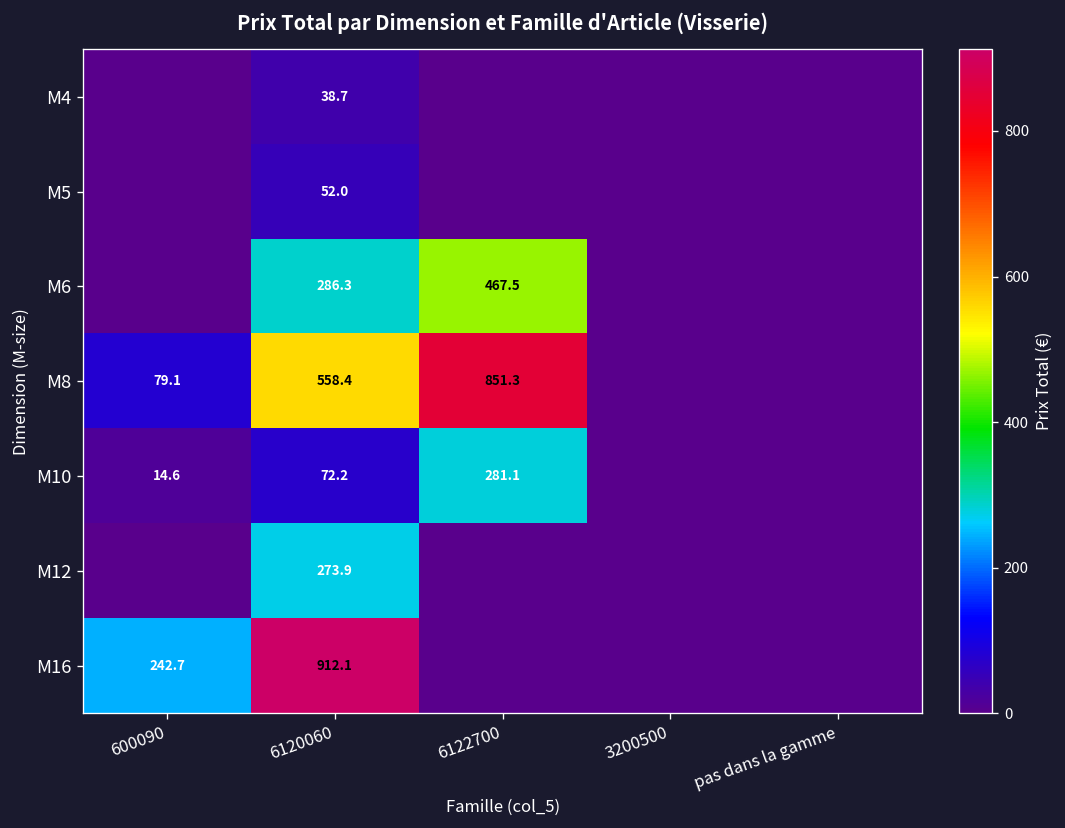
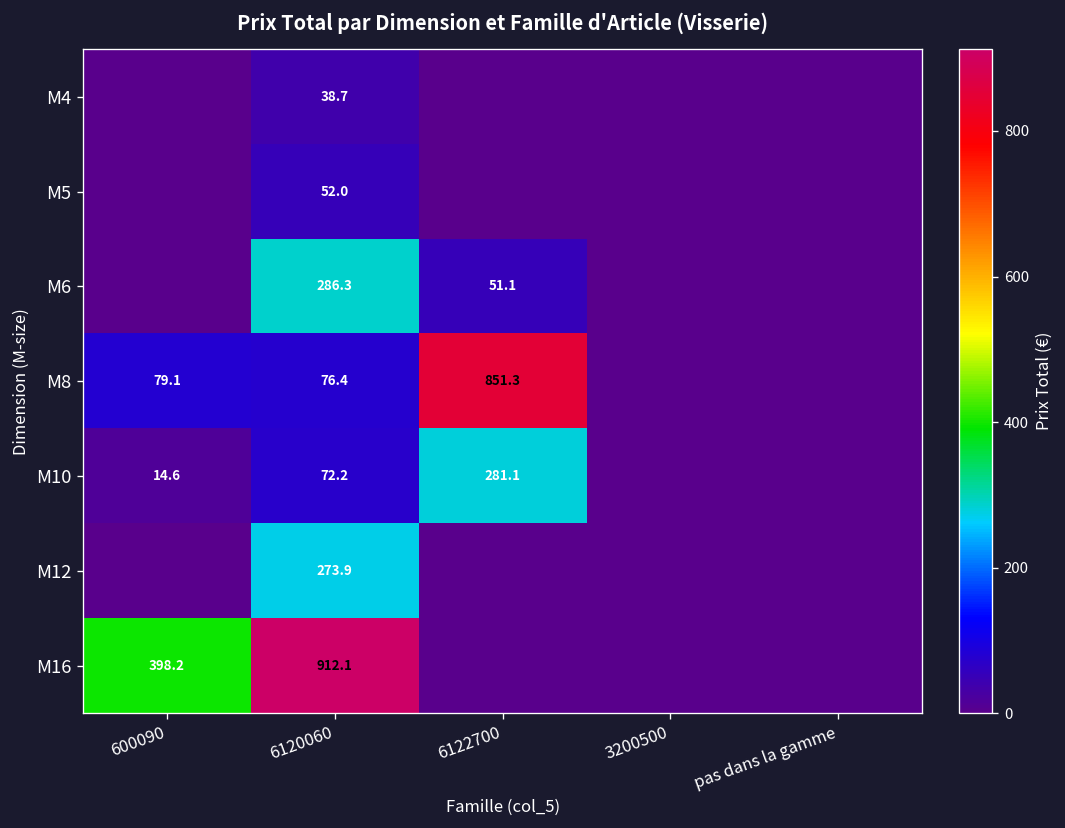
  {
    "M4": {
      "6120060": 38.7
    },
    "M5": {
      "6120060": 52.0
    },
    "M6": {
      "6120060": 286.3,
-     "6122700": 467.5
+     "6122700": 51.1
    },
    "M8": {
      "600090": 79.1,
-     "6120060": 558.4,
+     "6120060": 76.4,
      "6122700": 851.3
    },
    "M10": {
      "600090": 14.6,
      "6120060": 72.2,
      "6122700": 281.1
    },
    "M12": {
      "6120060": 273.9
    },
    "M16": {
-     "600090": 242.7,
+     "600090": 398.2,
      "6120060": 912.1
    }
  }
